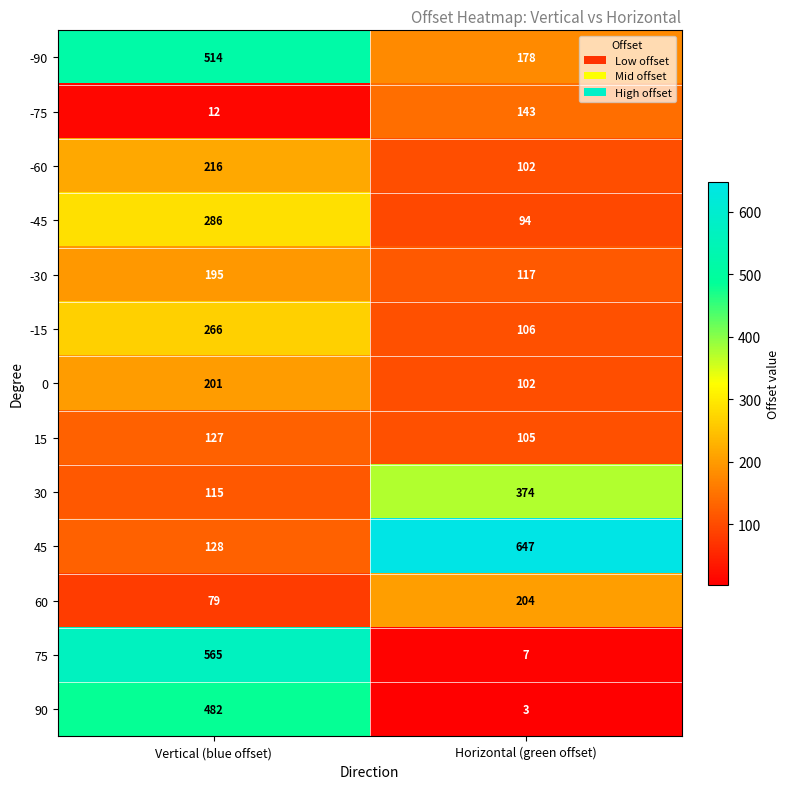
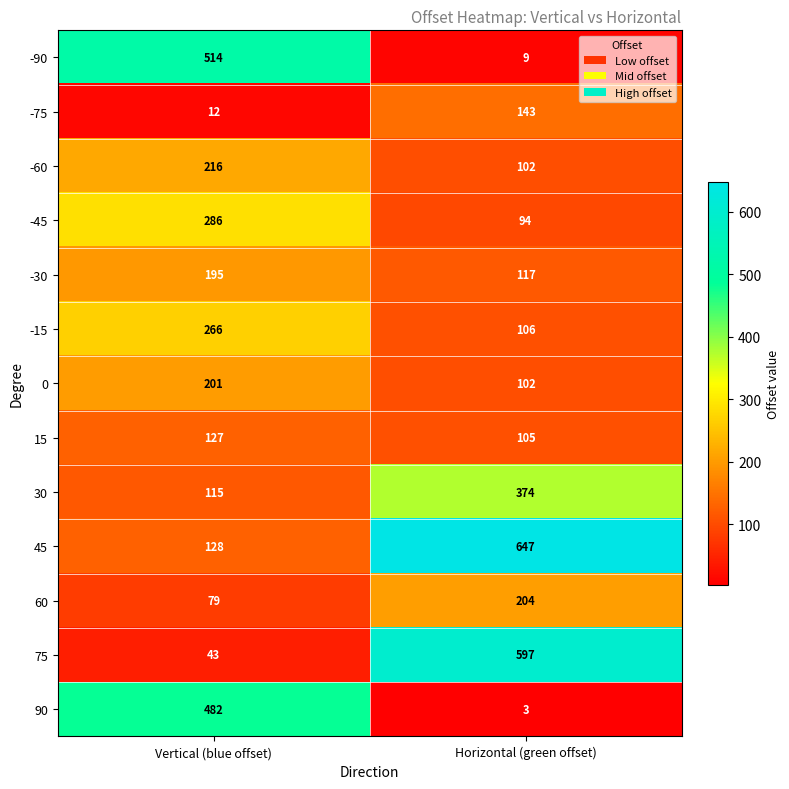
  {
    "-90": {
      "Vertical (blue offset)": 514,
-     "Horizontal (green offset)": 178
+     "Horizontal (green offset)": 9
    },
    "-75": {
      "Vertical (blue offset)": 12,
      "Horizontal (green offset)": 143
    },
    "-60": {
      "Vertical (blue offset)": 216,
      "Horizontal (green offset)": 102
    },
    "-45": {
      "Vertical (blue offset)": 286,
      "Horizontal (green offset)": 94
    },
    "-30": {
      "Vertical (blue offset)": 195,
      "Horizontal (green offset)": 117
    },
    "-15": {
      "Vertical (blue offset)": 266,
      "Horizontal (green offset)": 106
    },
    "0": {
      "Vertical (blue offset)": 201,
      "Horizontal (green offset)": 102
    },
    "15": {
      "Vertical (blue offset)": 127,
      "Horizontal (green offset)": 105
    },
    "30": {
      "Vertical (blue offset)": 115,
      "Horizontal (green offset)": 374
    },
    "45": {
      "Vertical (blue offset)": 128,
      "Horizontal (green offset)": 647
    },
    "60": {
      "Vertical (blue offset)": 79,
      "Horizontal (green offset)": 204
    },
    "75": {
-     "Vertical (blue offset)": 565,
-     "Horizontal (green offset)": 7
+     "Vertical (blue offset)": 43,
+     "Horizontal (green offset)": 597
    },
    "90": {
      "Vertical (blue offset)": 482,
      "Horizontal (green offset)": 3
    }
  }
